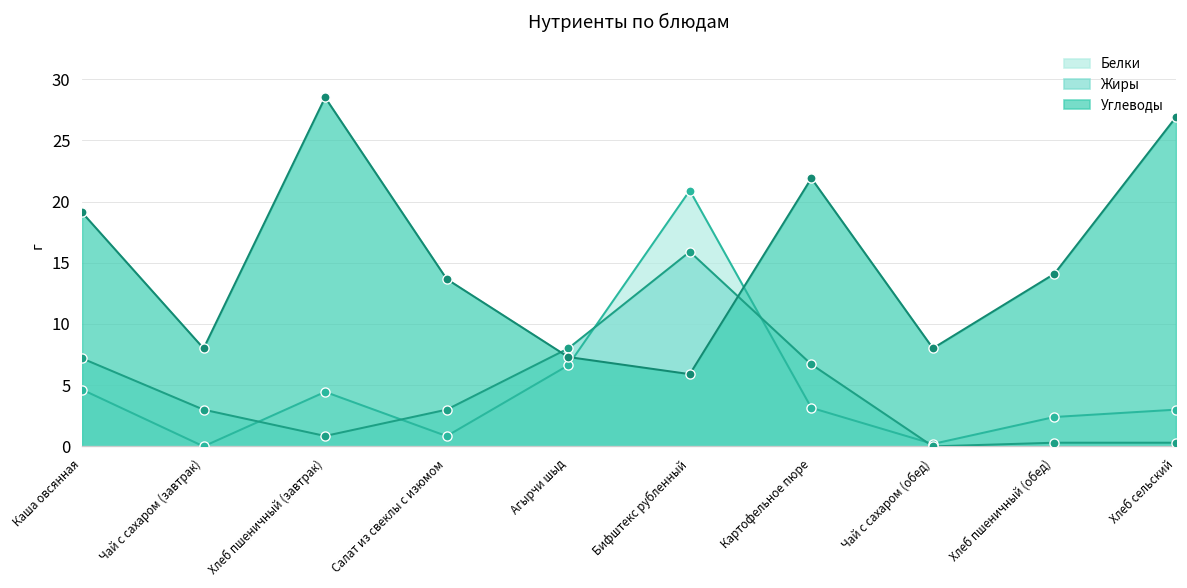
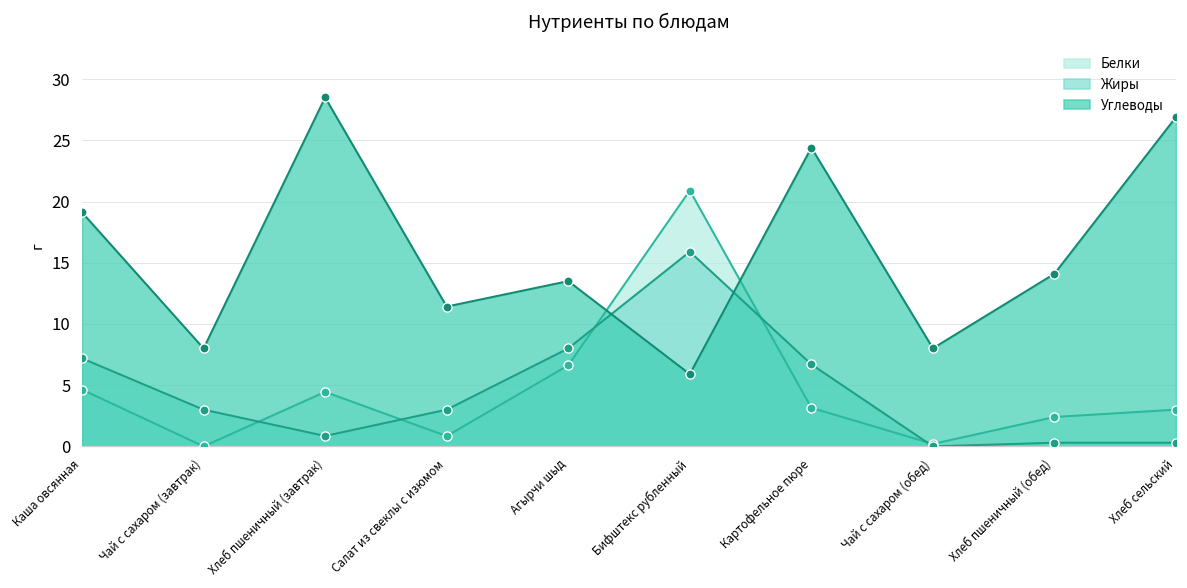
  {
    "Углеводы": {
      "Каша овсянная": 19.1,
      "Чай с сахаром (завтрак)": 8.0,
      "Хлеб пшеничный (завтрак)": 28.5,
-     "Салат из свеклы с изюмом": 13.7,
-     "Агырчи шыд": 7.3,
+     "Салат из свеклы с изюмом": 11.4,
+     "Агырчи шыд": 13.5,
      "Бифштекс рубленный": 5.9,
-     "Картофельное пюре": 21.9,
+     "Картофельное пюре": 24.4,
      "Чай с сахаром (обед)": 8.0,
      "Хлеб пшеничный (обед)": 14.1,
      "Хлеб сельский": 26.9
    }
  }
